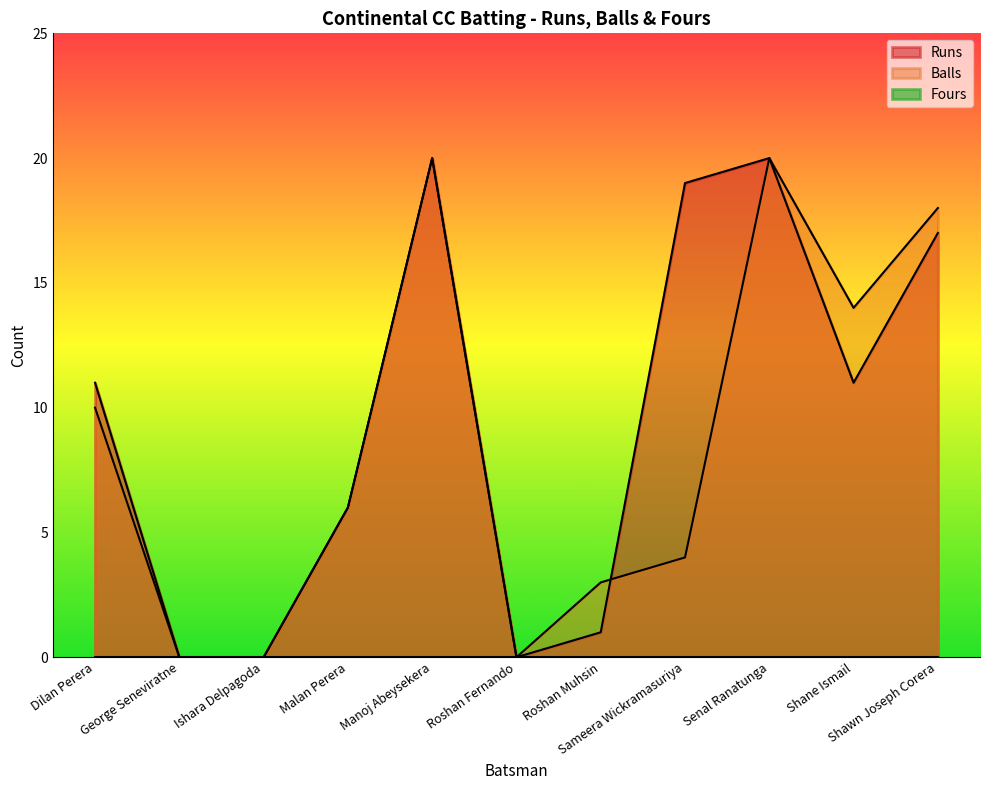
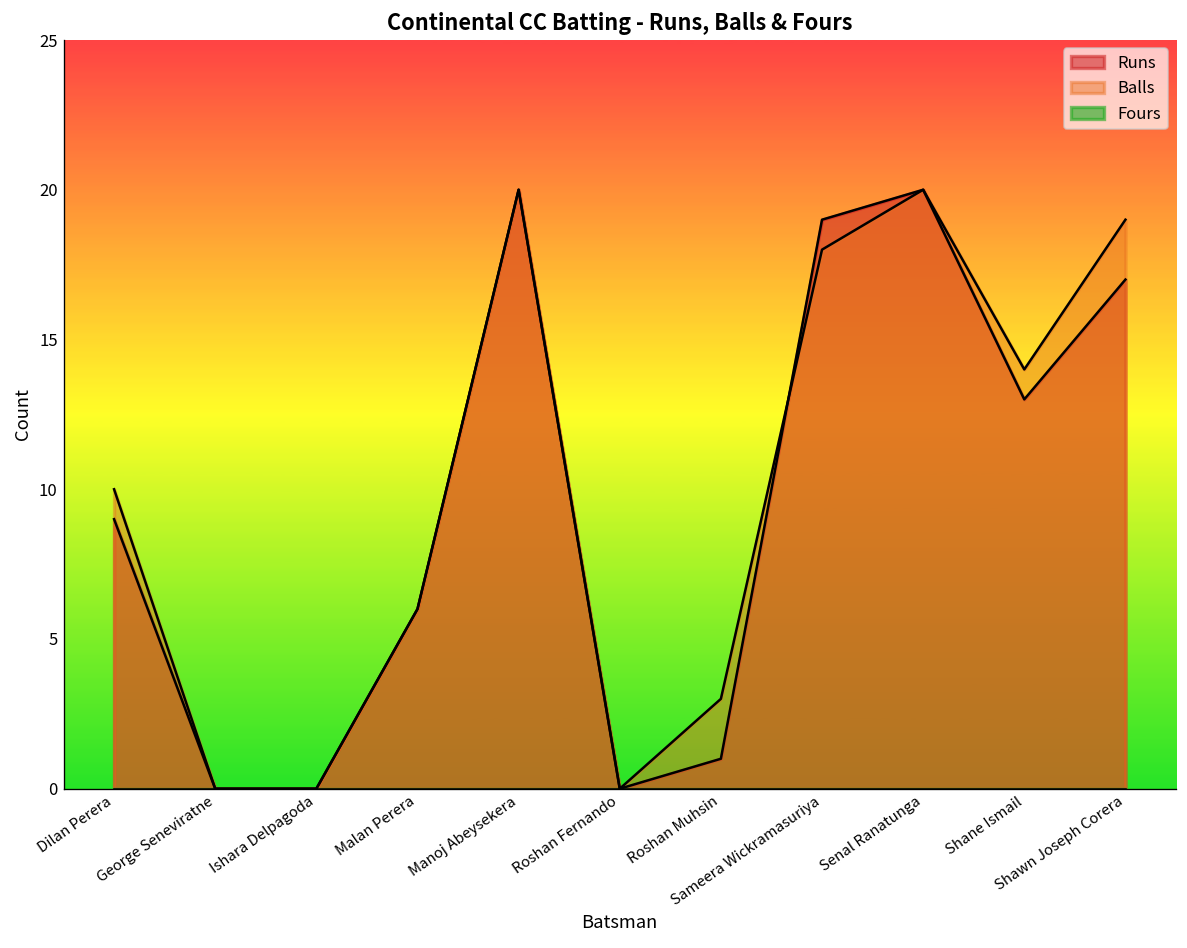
  {
    "Runs": {
-     "Dilan Perera": 11,
+     "Dilan Perera": 9,
      "Roshan Muhsin": 1,
      "Sameera Wickramasuriya": 19,
-     "Shane Ismail": 11,
+     "Shane Ismail": 13,
      "Shawn Joseph Corera": 17
    },
    "Balls": {
      "Dilan Perera": 10,
      "Roshan Muhsin": 3,
-     "Sameera Wickramasuriya": 4,
+     "Sameera Wickramasuriya": 18,
      "Shane Ismail": 14,
-     "Shawn Joseph Corera": 18
+     "Shawn Joseph Corera": 19
    },
    "Fours": {
      "Dilan Perera": 0,
      "Malan Perera": 0,
      "Manoj Abeysekera": 0,
      "Roshan Muhsin": 0,
      "Sameera Wickramasuriya": 0,
      "Senal Ranatunga": 0,
      "Shane Ismail": 0,
      "Shawn Joseph Corera": 0
    }
  }
